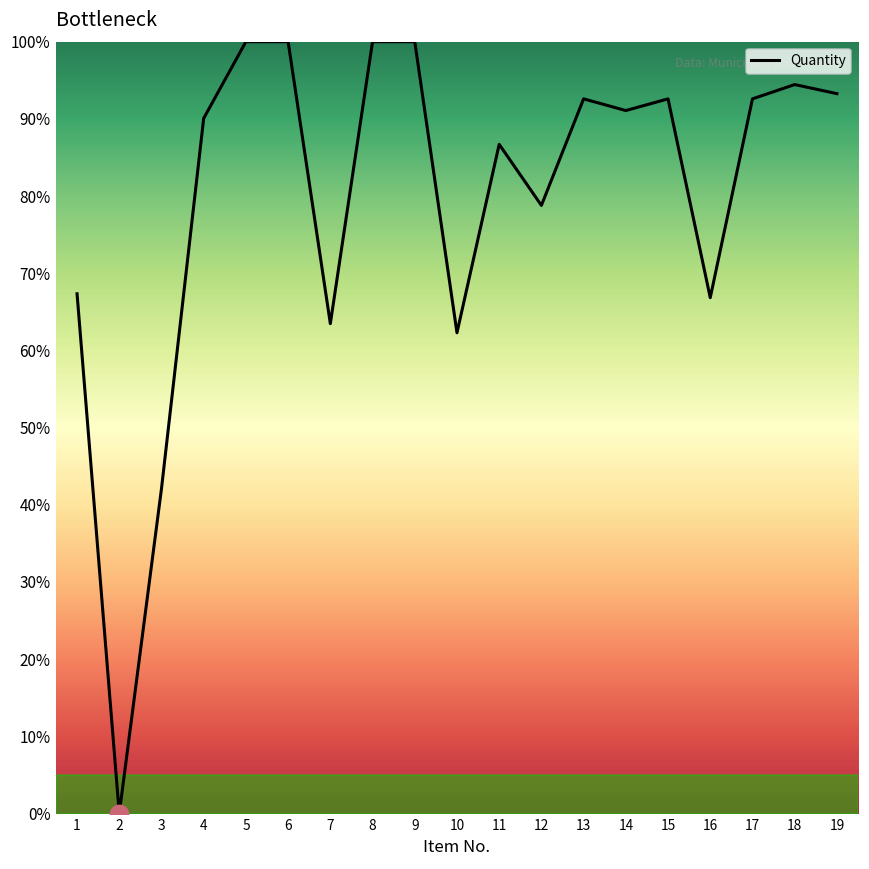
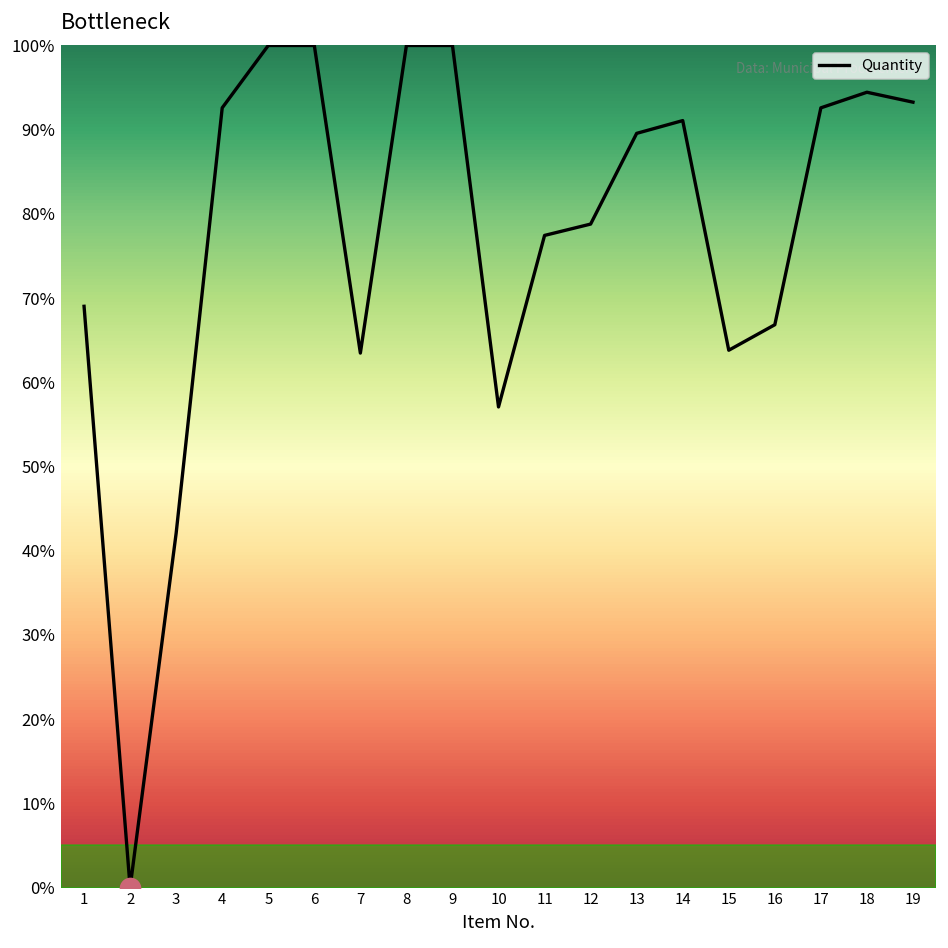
  {
    "Quantity": {
-     "1": "67%",
+     "1": "69%",
      "3": "42%",
-     "4": "90%",
+     "4": "93%",
      "5": "100%",
      "6": "100%",
      "7": "63%",
      "8": "100%",
      "9": "100%",
-     "10": "62%",
-     "11": "87%",
+     "10": "57%",
+     "11": "77%",
      "12": "79%",
-     "13": "93%",
+     "13": "90%",
      "14": "91%",
-     "15": "93%",
+     "15": "64%",
      "16": "67%",
      "17": "93%",
      "18": "94%",
      "19": "93%"
    }
  }
